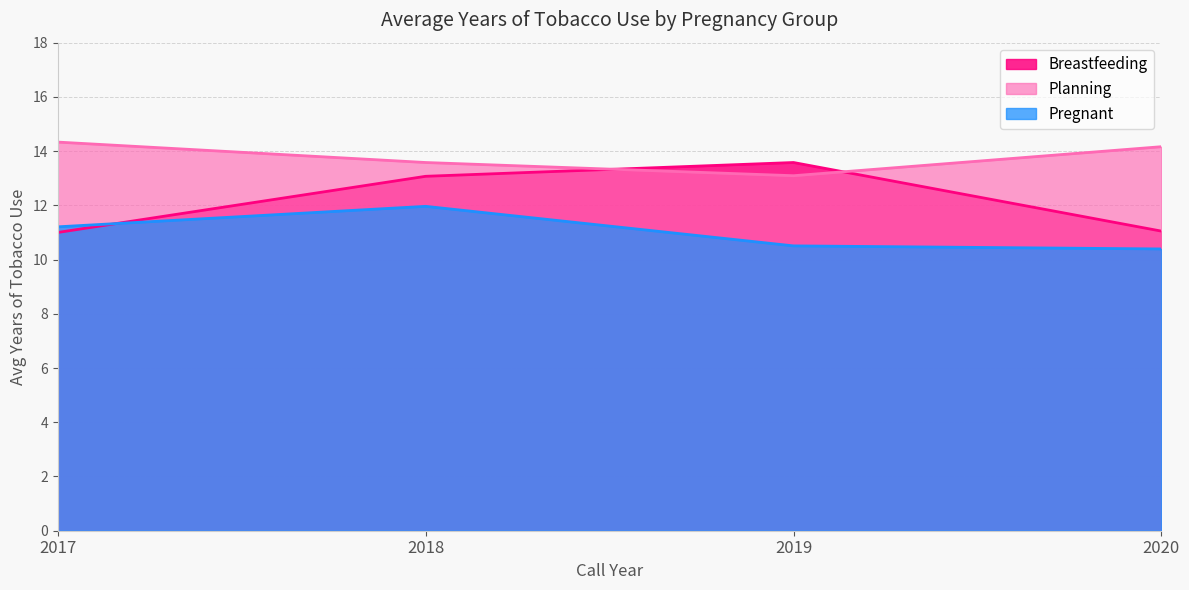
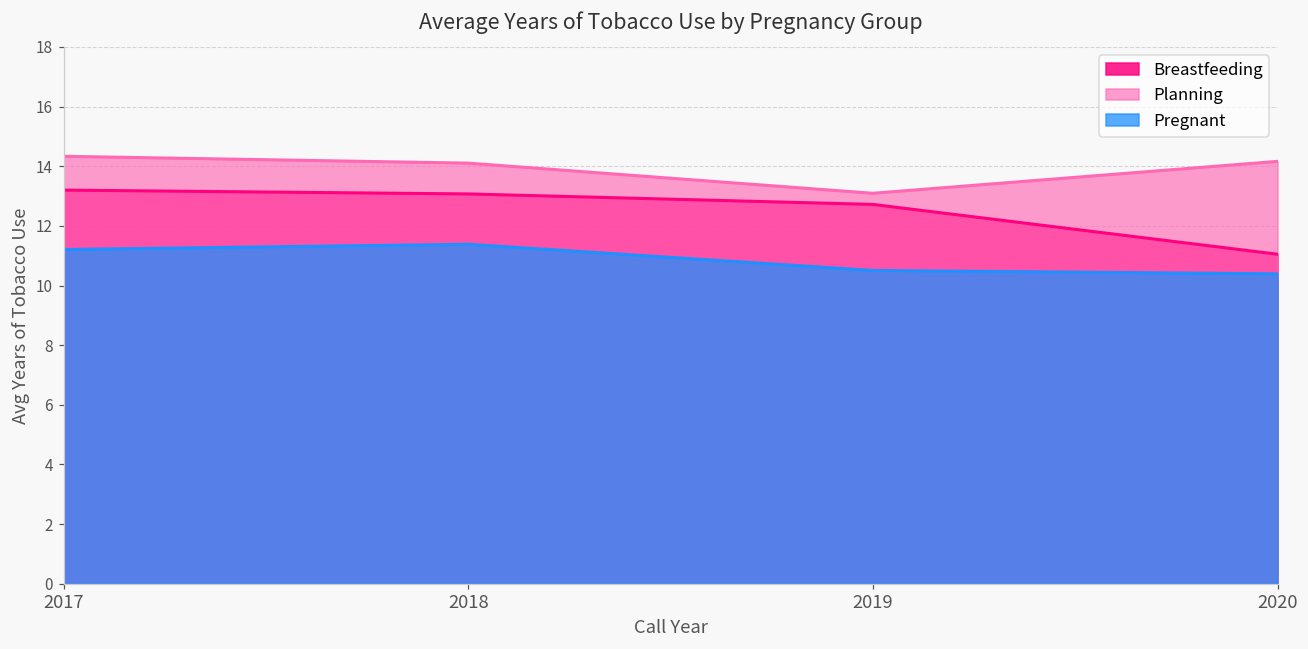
  {
    "Breastfeeding": {
-     "2017": 11.0,
+     "2017": 13.2,
      "2018": 13.1,
-     "2019": 13.6,
+     "2019": 12.7,
      "2020": 11.1
    },
    "Planning": {
      "2017": 14.3,
-     "2018": 13.6,
+     "2018": 14.1,
      "2019": 13.1,
      "2020": 14.2
    },
    "Pregnant": {
      "2017": 11.2,
-     "2018": 12.0,
+     "2018": 11.4,
      "2019": 10.5,
      "2020": 10.4
    }
  }
